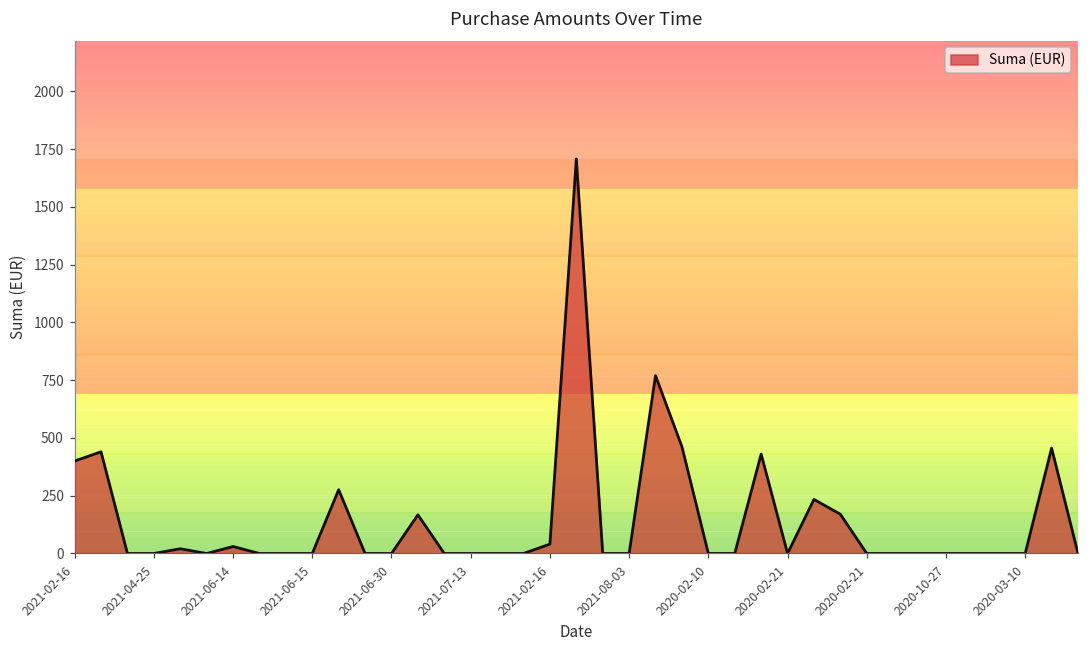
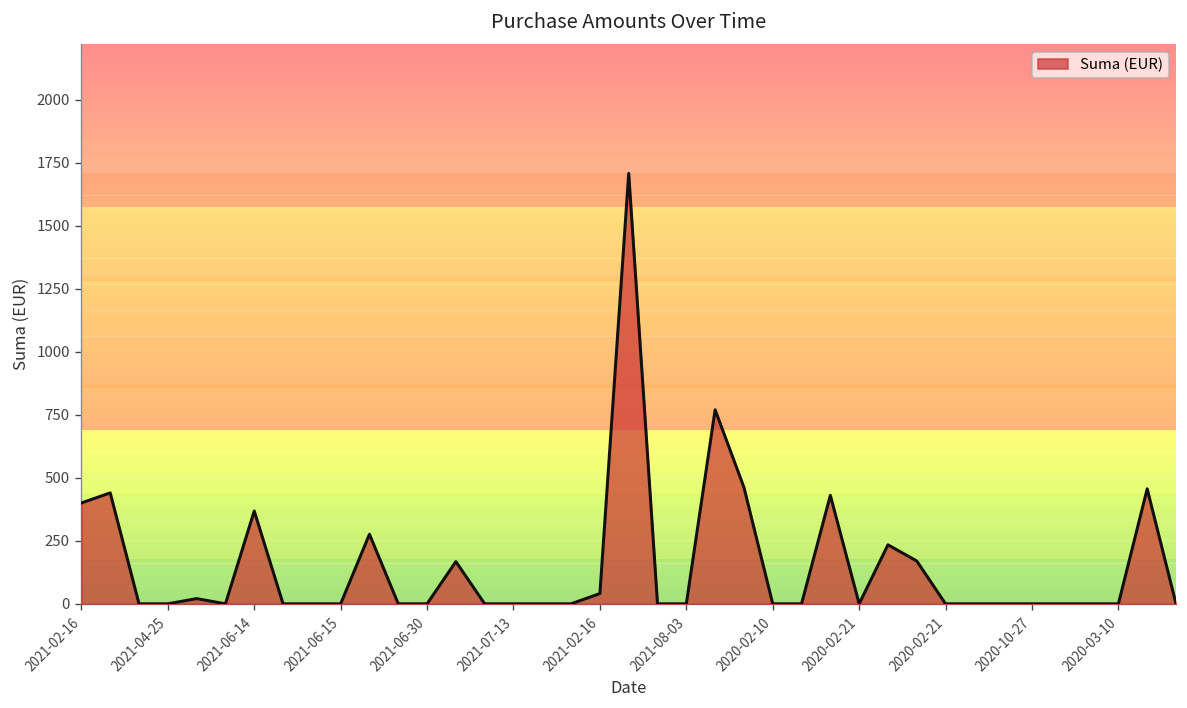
  {
    "2021-04-25": 0,
-   "2021-06-14": 30,
+   "2021-06-14": 370,
    "2021-06-15": 0,
    "2021-06-30": 0,
    "2021-07-13": 0,
    "2021-08-03": 0,
    "2020-02-10": 0,
    "2020-10-27": 0,
    "2020-03-10": 0
  }
